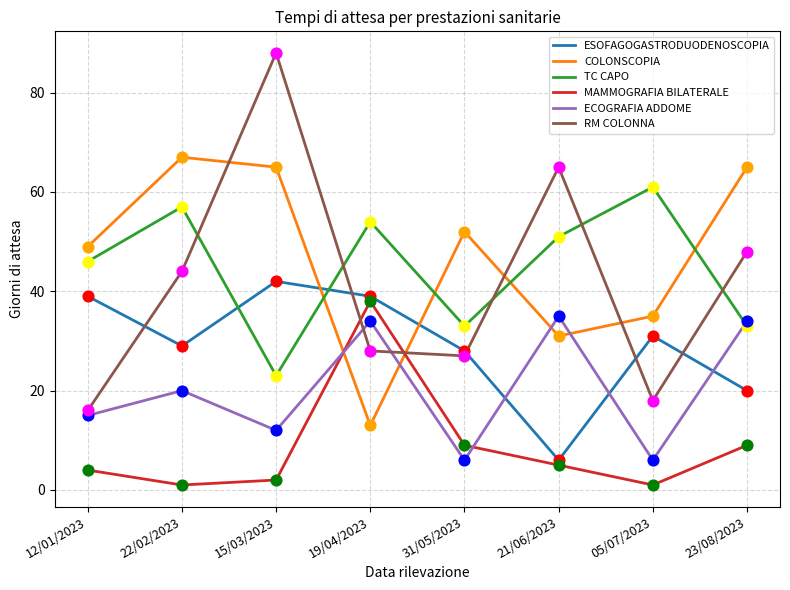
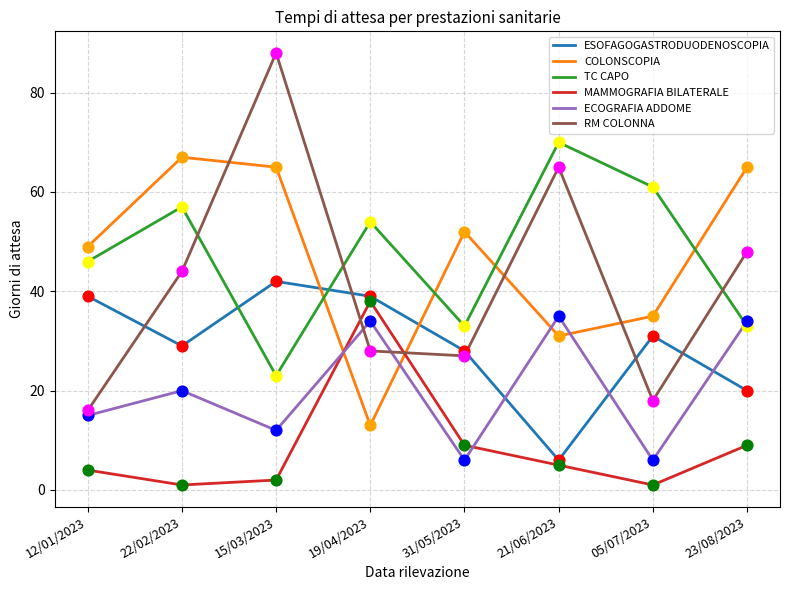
  {
    "TC CAPO": {
-     "21/06/2023": 51
+     "21/06/2023": 70
    }
  }
